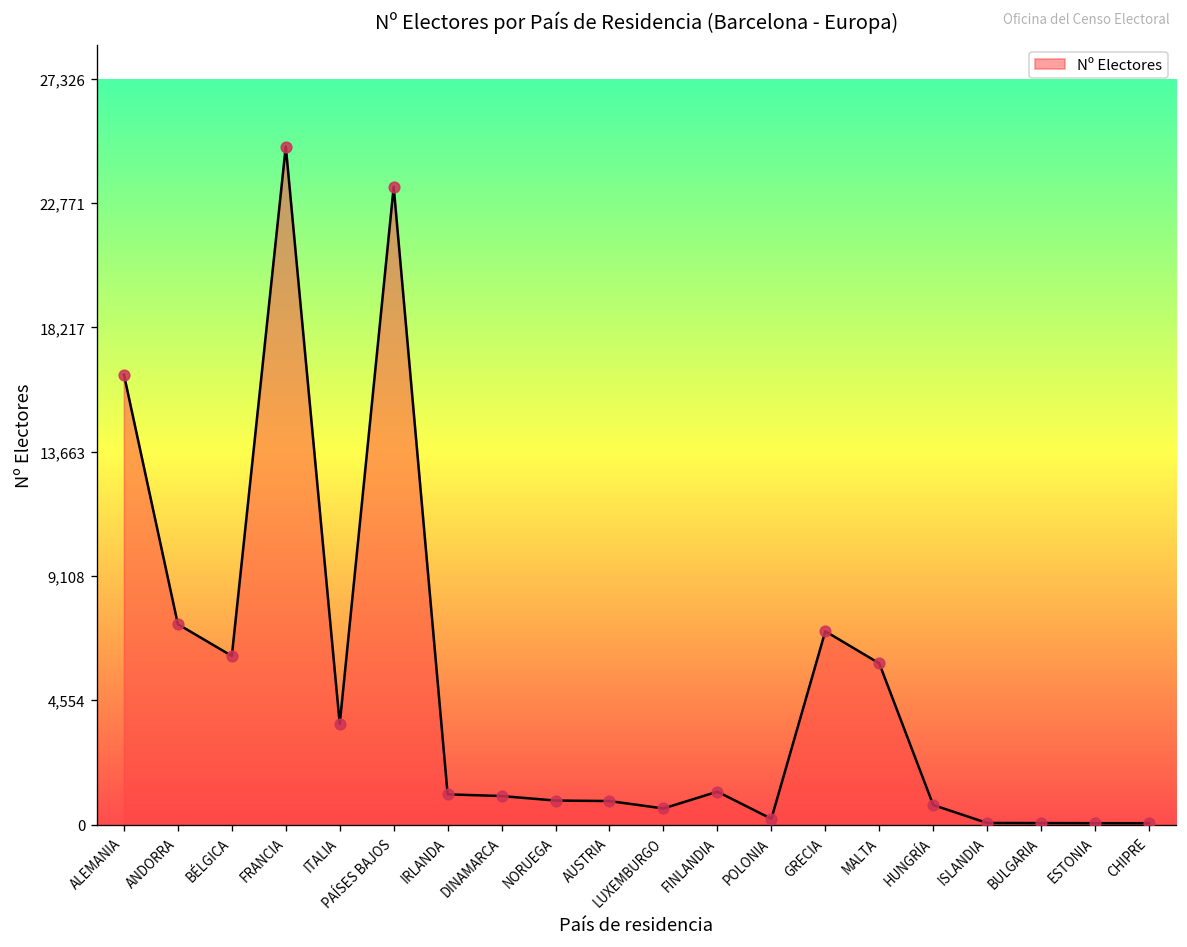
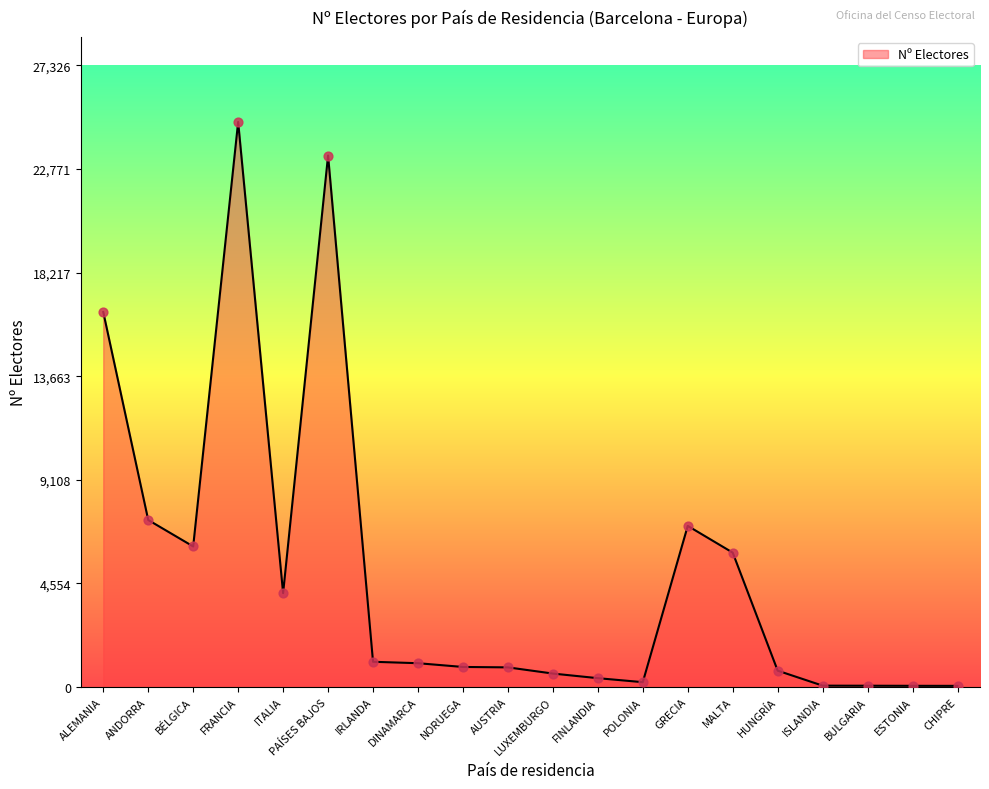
  {
    "ALEMANIA": "16,500",
    "ANDORRA": "7,300",
    "BÉLGICA": "6,200",
    "FRANCIA": "24,800",
-   "ITALIA": "3,700",
+   "ITALIA": "4,100",
    "PAÍSES BAJOS": "23,400",
    "IRLANDA": "1,100",
    "DINAMARCA": "1,000",
    "NORUEGA": "900",
    "AUSTRIA": "900",
    "LUXEMBURGO": "600",
-   "FINLANDIA": "1,200",
+   "FINLANDIA": "400",
    "POLONIA": "200",
    "GRECIA": "7,100",
    "MALTA": "5,900",
    "HUNGRÍA": "700",
    "ISLANDIA": "100",
    "BULGARIA": "100",
    "ESTONIA": "0",
    "CHIPRE": "0"
  }
